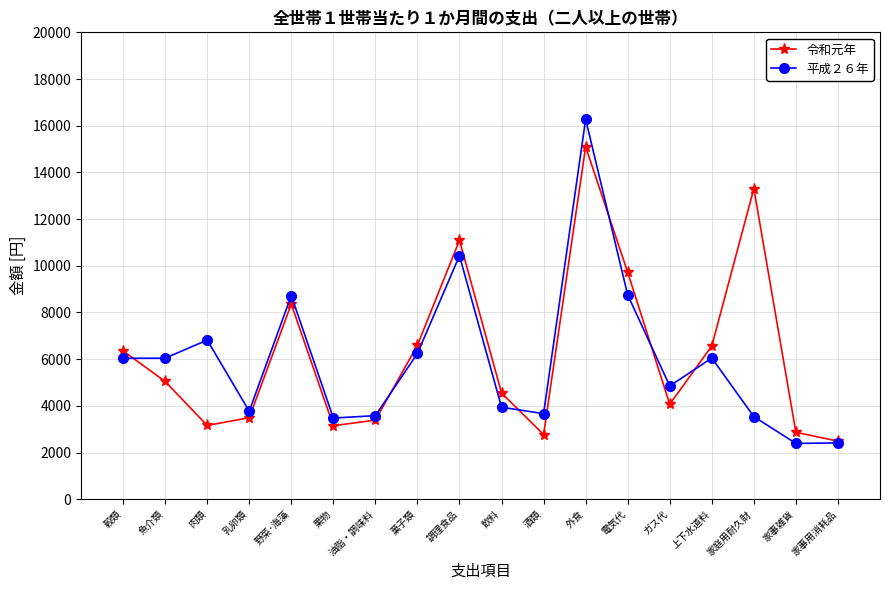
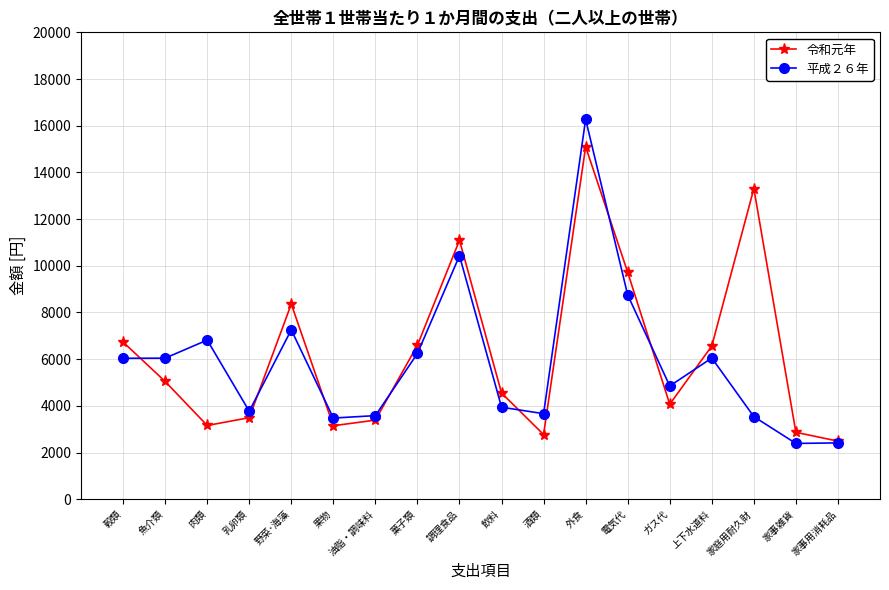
  {
    "令和元年": {
-     "穀類": 6400,
+     "穀類": 6700,
      "魚介類": 5000,
      "肉類": 3200,
      "乳卵類": 3500,
      "野菜･海藻": 8400,
      "果物": 3100,
      "油脂・調味料": 3400,
      "菓子類": 6600,
      "調理食品": 11100,
      "飲料": 4500,
      "酒類": 2800,
      "外食": 15100,
      "電気代": 9700,
      "ガス代": 4100,
      "上下水道料": 6600,
      "家庭用耐久財": 13300,
      "家事雑貨": 2900
    },
    "平成２６年": {
      "穀類": 6000,
      "魚介類": 6000,
      "肉類": 6800,
      "乳卵類": 3800,
-     "野菜･海藻": 8700,
+     "野菜･海藻": 7300,
      "果物": 3500,
      "油脂・調味料": 3600,
      "菓子類": 6200,
      "調理食品": 10400,
      "飲料": 3900,
      "酒類": 3700,
      "外食": 16300,
      "電気代": 8700,
      "ガス代": 4900,
      "上下水道料": 6000,
      "家庭用耐久財": 3500,
      "家事雑貨": 2400
    }
  }
